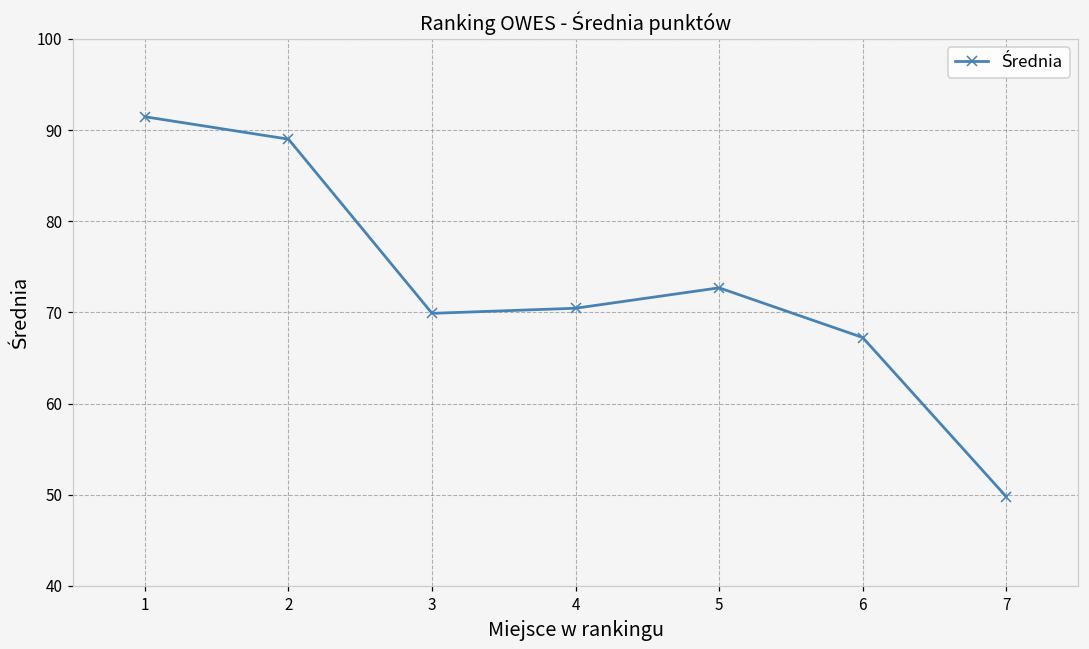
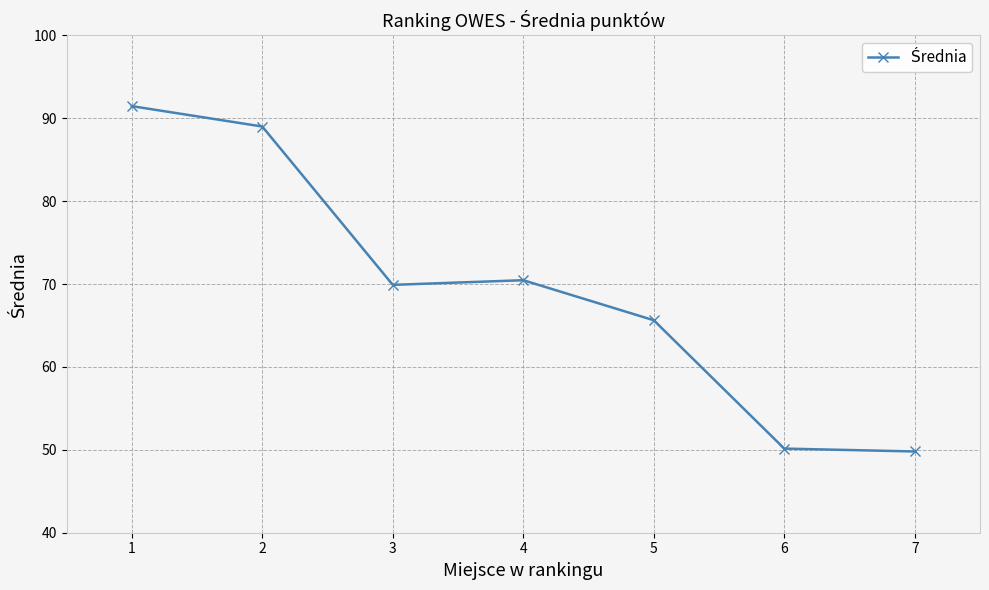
  {
    "1": 91,
    "2": 89,
    "3": 70,
    "4": 70,
-   "5": 73,
-   "6": 67,
+   "5": 66,
+   "6": 50,
    "7": 50
  }
